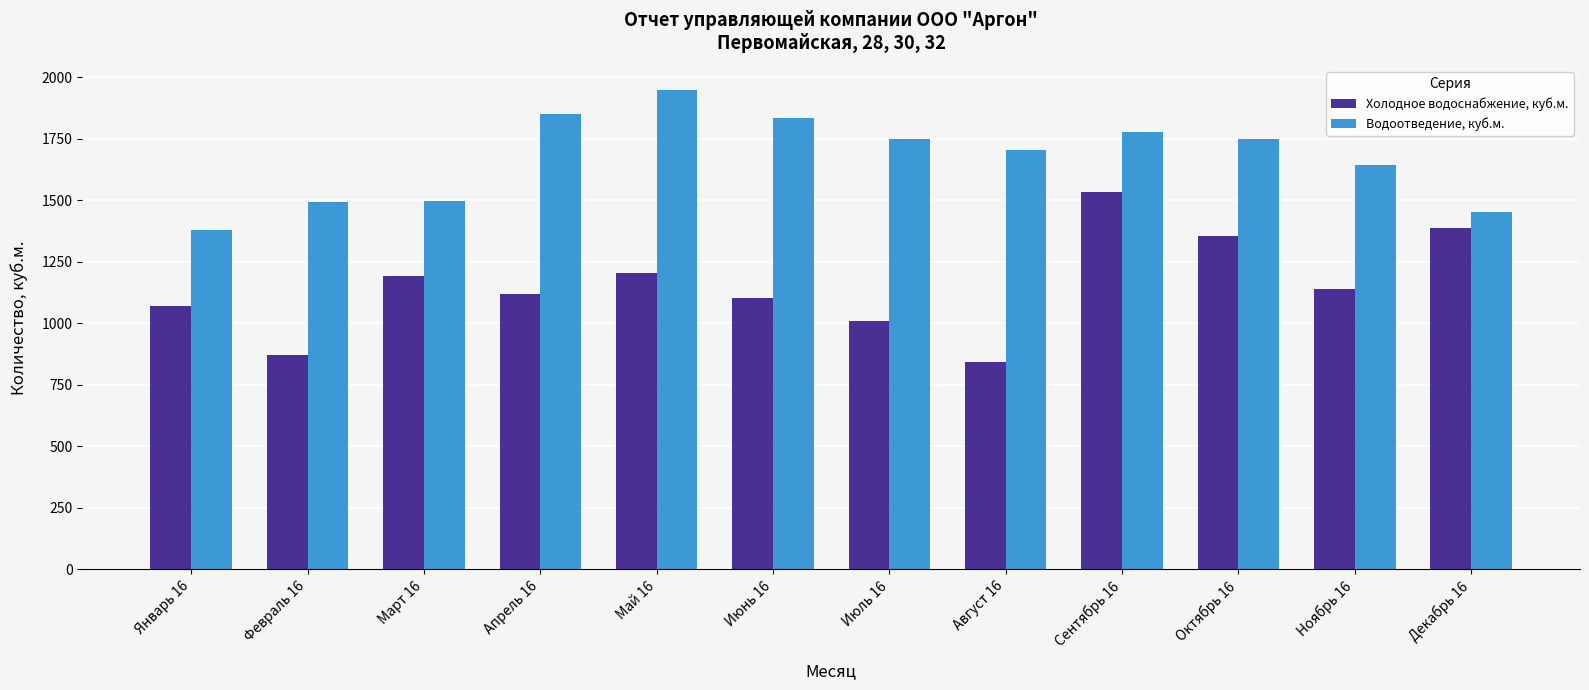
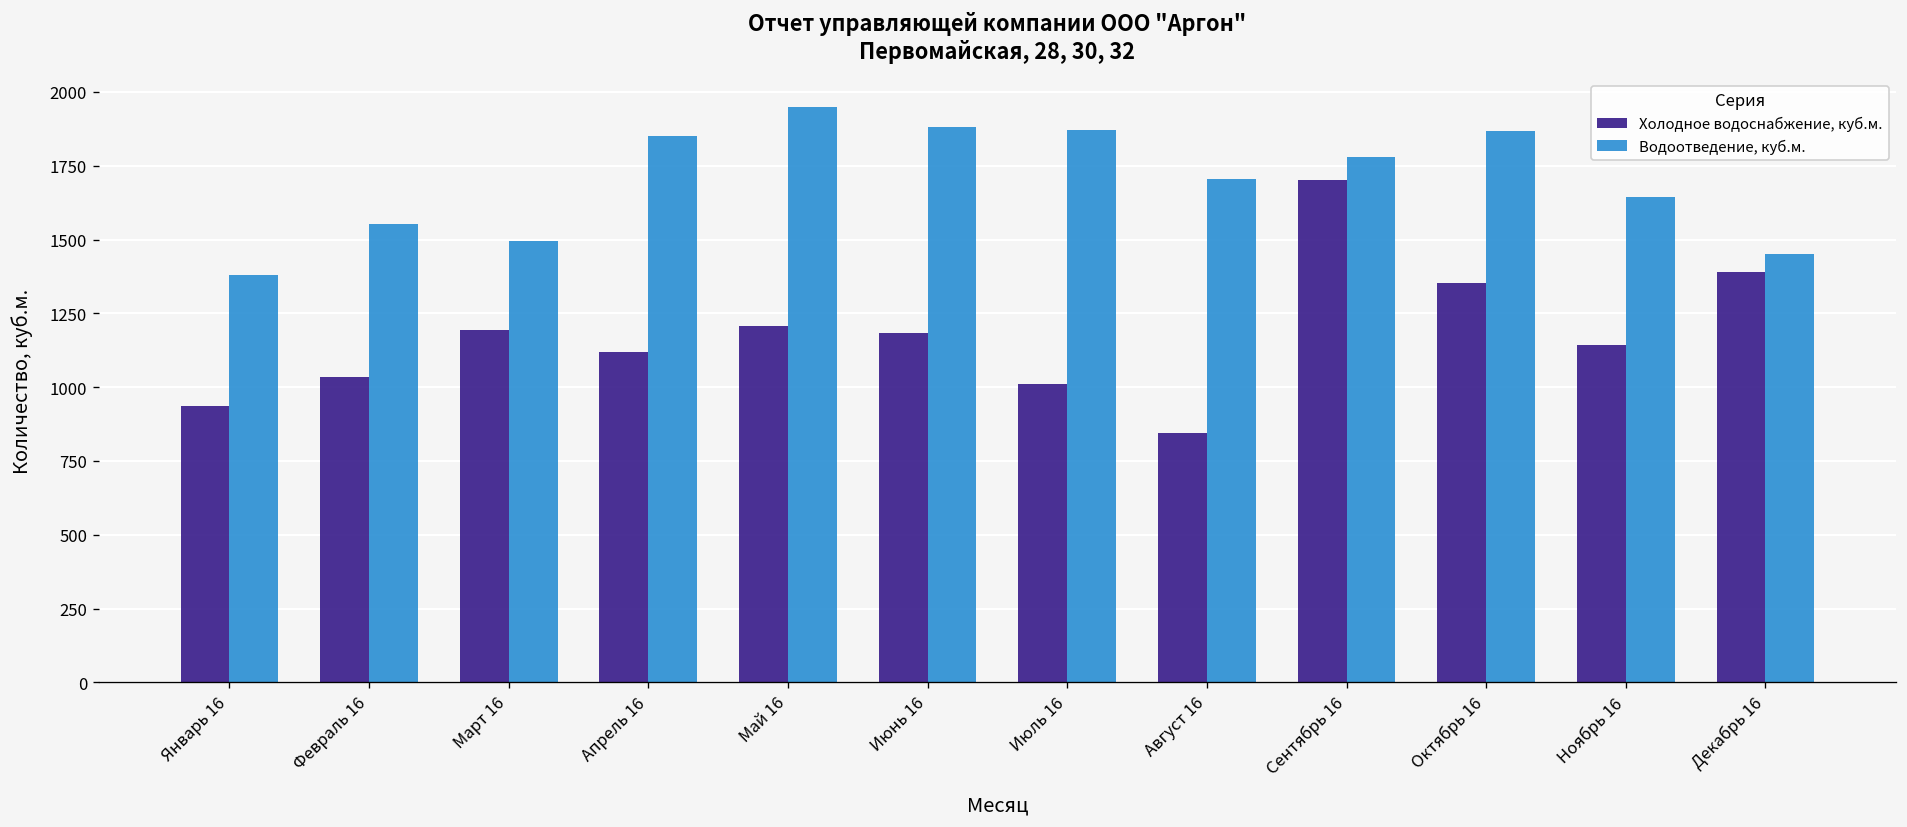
  {
    "Холодное водоснабжение, куб.м.": {
-     "Январь 16": 1070,
-     "Февраль 16": 870,
+     "Январь 16": 940,
+     "Февраль 16": 1040,
      "Март 16": 1190,
      "Апрель 16": 1120,
      "Май 16": 1210,
-     "Июнь 16": 1110,
+     "Июнь 16": 1180,
      "Июль 16": 1010,
      "Август 16": 850,
-     "Сентябрь 16": 1530,
+     "Сентябрь 16": 1700,
      "Октябрь 16": 1350,
      "Ноябрь 16": 1140,
      "Декабрь 16": 1390
    },
    "Водоотведение, куб.м.": {
      "Январь 16": 1380,
-     "Февраль 16": 1490,
+     "Февраль 16": 1550,
      "Март 16": 1500,
      "Апрель 16": 1850,
      "Май 16": 1950,
-     "Июнь 16": 1840,
-     "Июль 16": 1750,
+     "Июнь 16": 1880,
+     "Июль 16": 1870,
      "Август 16": 1700,
      "Сентябрь 16": 1780,
-     "Октябрь 16": 1750,
+     "Октябрь 16": 1870,
      "Ноябрь 16": 1640,
      "Декабрь 16": 1450
    }
  }
